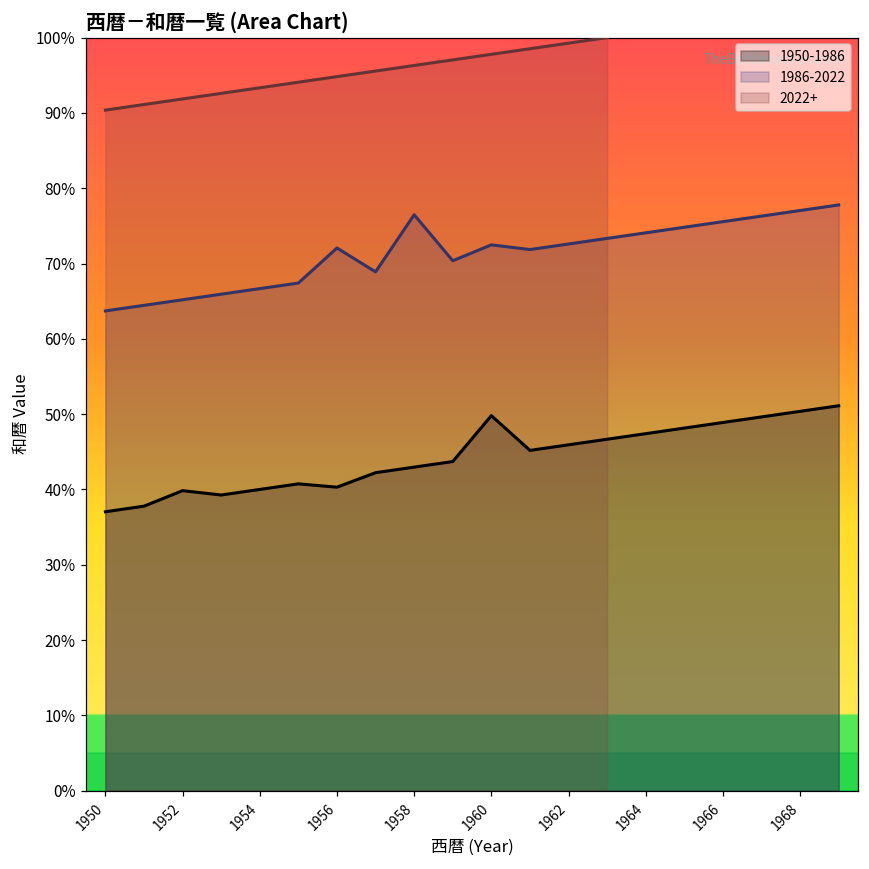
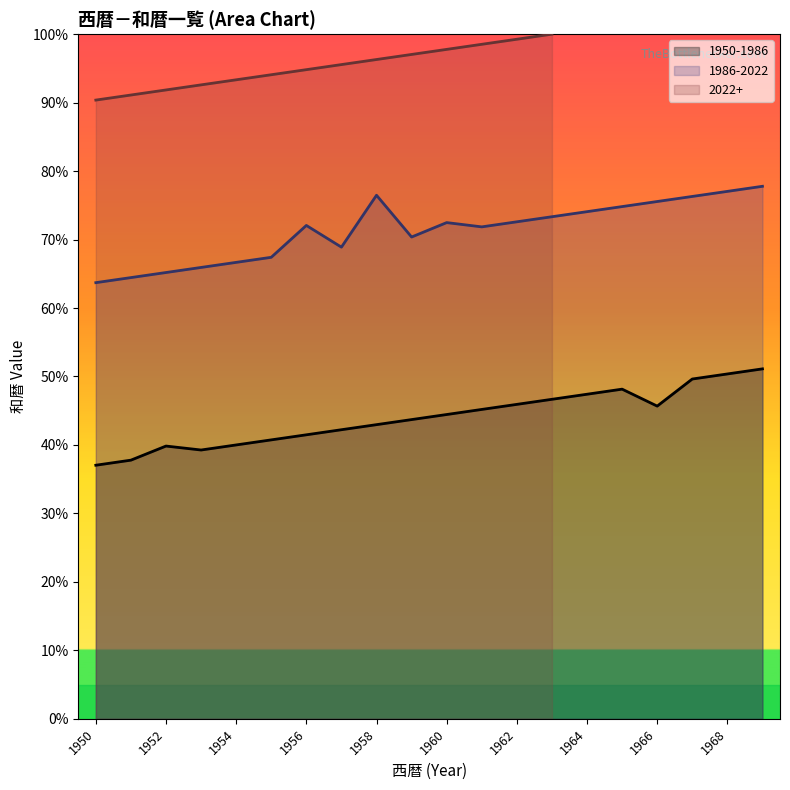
  {
    "1950-1986": {
      "1950": "37%",
      "1952": "40%",
      "1954": "40%",
-     "1956": "40%",
+     "1956": "41%",
      "1958": "43%",
-     "1960": "50%",
+     "1960": "44%",
      "1962": "46%",
      "1964": "47%",
-     "1966": "49%",
+     "1966": "46%",
      "1968": "50%"
    }
  }
